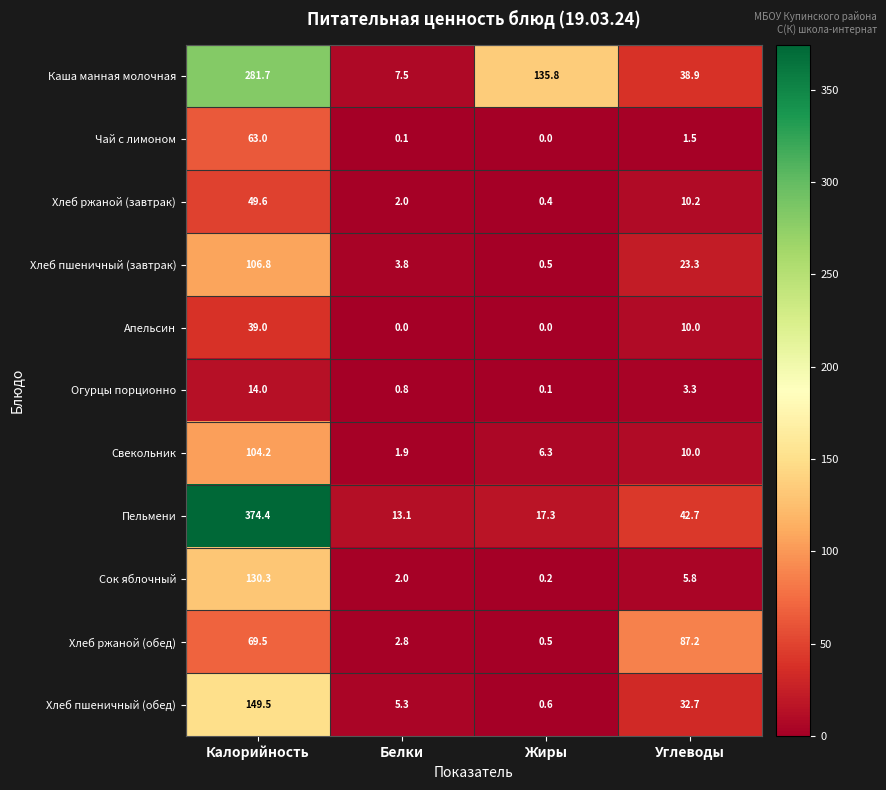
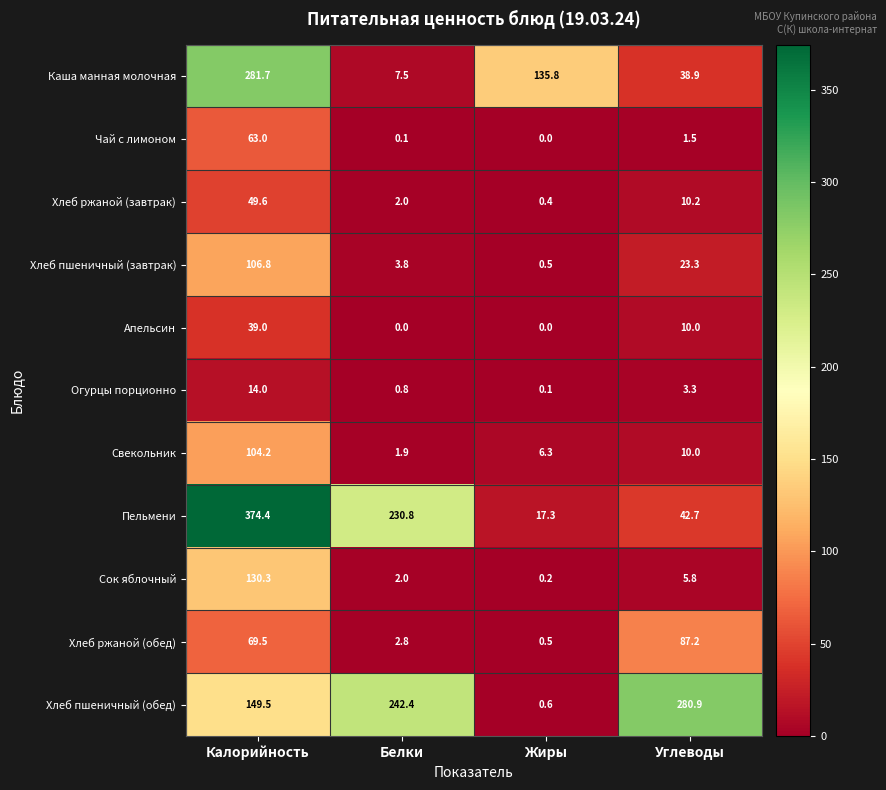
  {
    "Каша манная молочная": {
      "Калорийность": 281.7,
      "Белки": 7.5,
      "Жиры": 135.8,
      "Углеводы": 38.9
    },
    "Чай с лимоном": {
      "Калорийность": 63.0,
      "Белки": 0.1,
      "Жиры": 0.0,
      "Углеводы": 1.5
    },
    "Хлеб ржаной (завтрак)": {
      "Калорийность": 49.6,
      "Белки": 2.0,
      "Жиры": 0.4,
      "Углеводы": 10.2
    },
    "Хлеб пшеничный (завтрак)": {
      "Калорийность": 106.8,
      "Белки": 3.8,
      "Жиры": 0.5,
      "Углеводы": 23.3
    },
    "Апельсин": {
      "Калорийность": 39.0,
      "Белки": 0.0,
      "Жиры": 0.0,
      "Углеводы": 10.0
    },
    "Огурцы порционно": {
      "Калорийность": 14.0,
      "Белки": 0.8,
      "Жиры": 0.1,
      "Углеводы": 3.3
    },
    "Свекольник": {
      "Калорийность": 104.2,
      "Белки": 1.9,
      "Жиры": 6.3,
      "Углеводы": 10.0
    },
    "Пельмени": {
      "Калорийность": 374.4,
-     "Белки": 13.1,
+     "Белки": 230.8,
      "Жиры": 17.3,
      "Углеводы": 42.7
    },
    "Сок яблочный": {
      "Калорийность": 130.3,
      "Белки": 2.0,
      "Жиры": 0.2,
      "Углеводы": 5.8
    },
    "Хлеб ржаной (обед)": {
      "Калорийность": 69.5,
      "Белки": 2.8,
      "Жиры": 0.5,
      "Углеводы": 87.2
    },
    "Хлеб пшеничный (обед)": {
      "Калорийность": 149.5,
-     "Белки": 5.3,
+     "Белки": 242.4,
      "Жиры": 0.6,
-     "Углеводы": 32.7
+     "Углеводы": 280.9
    }
  }
